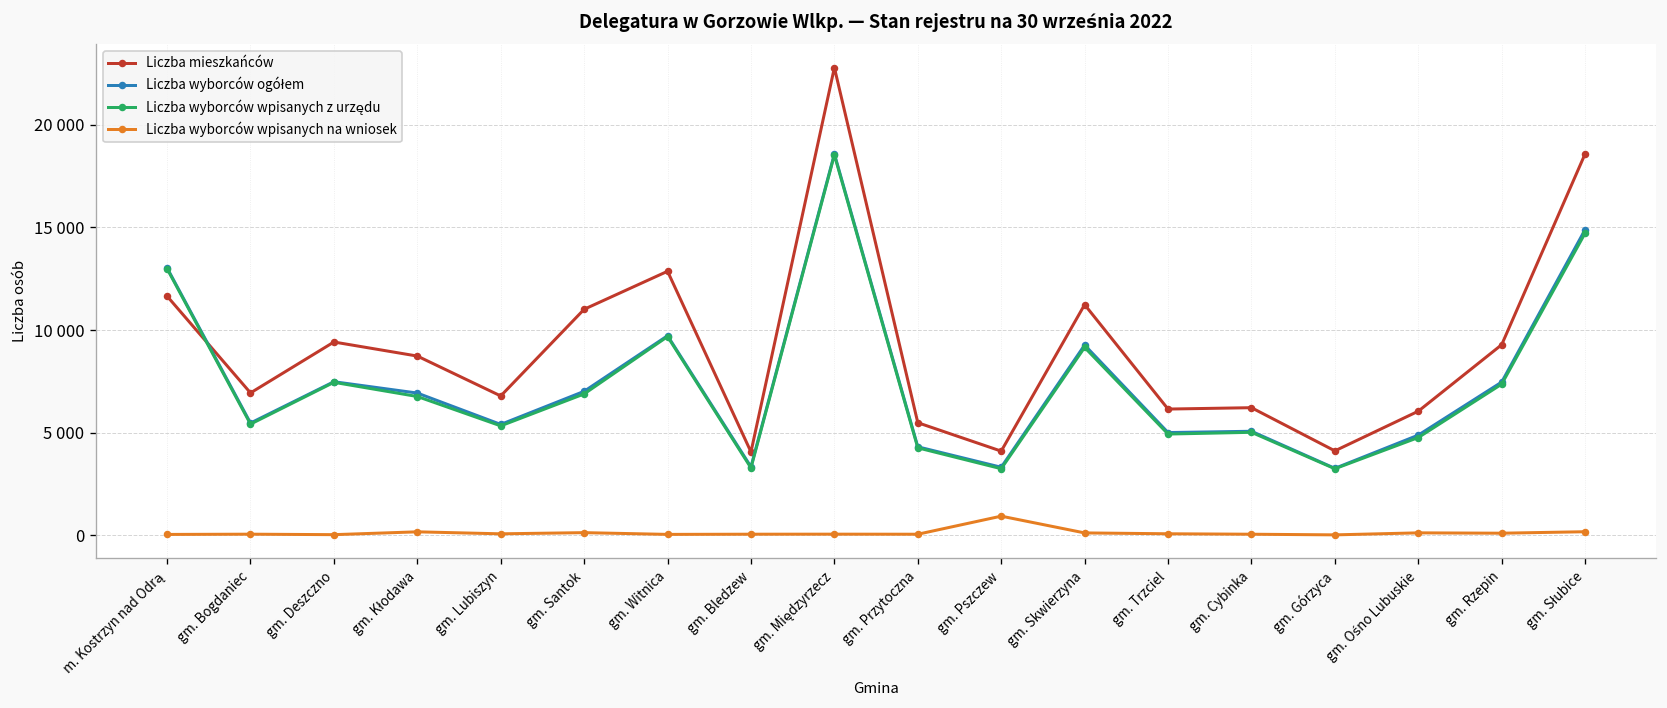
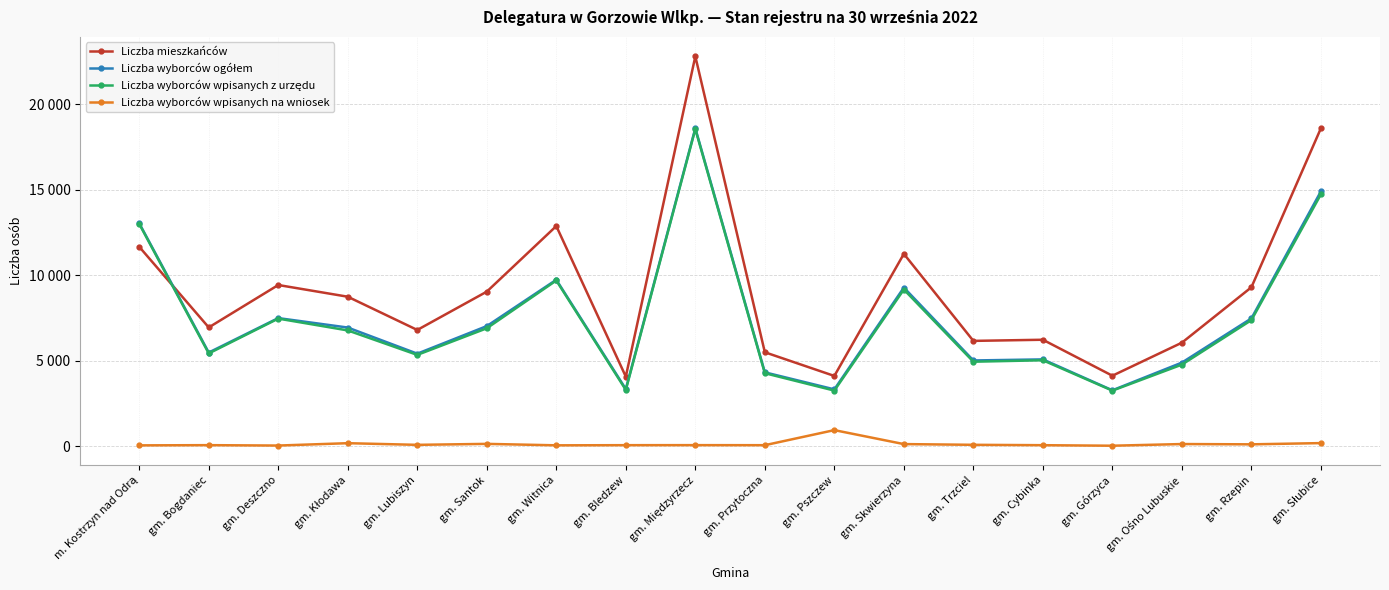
  {
    "Liczba mieszkańców": {
      "m. Kostrzyn nad Odrą": 11700,
      "gm. Bogdaniec": 6900,
      "gm. Deszczno": 9400,
      "gm. Kłodawa": 8700,
      "gm. Lubiszyn": 6800,
-     "gm. Santok": 11000,
+     "gm. Santok": 9000,
      "gm. Witnica": 12900,
      "gm. Bledzew": 4100,
      "gm. Międzyrzecz": 22800,
      "gm. Przytoczna": 5500,
      "gm. Pszczew": 4100,
      "gm. Skwierzyna": 11200,
      "gm. Trzciel": 6200,
      "gm. Cybinka": 6200,
      "gm. Górzyca": 4100,
      "gm. Ośno Lubuskie": 6000,
      "gm. Rzepin": 9300,
      "gm. Słubice": 18600
    },
    "Liczba wyborców ogółem": {
      "gm. Kłodawa": 6900,
      "gm. Słubice": 14900
    },
    "Liczba wyborców wpisanych z urzędu": {
      "gm. Kłodawa": 6800,
      "gm. Słubice": 14700
    },
    "Liczba wyborców wpisanych na wniosek": {
      "m. Kostrzyn nad Odrą": 0,
      "gm. Bogdaniec": 100,
      "gm. Deszczno": 0,
      "gm. Kłodawa": 200,
      "gm. Lubiszyn": 100,
      "gm. Santok": 100,
      "gm. Witnica": 0,
      "gm. Bledzew": 100,
      "gm. Międzyrzecz": 100,
      "gm. Przytoczna": 100,
      "gm. Pszczew": 900,
      "gm. Skwierzyna": 100,
      "gm. Trzciel": 100,
      "gm. Cybinka": 100,
      "gm. Górzyca": 0,
      "gm. Ośno Lubuskie": 100,
      "gm. Rzepin": 100,
      "gm. Słubice": 200
    }
  }
